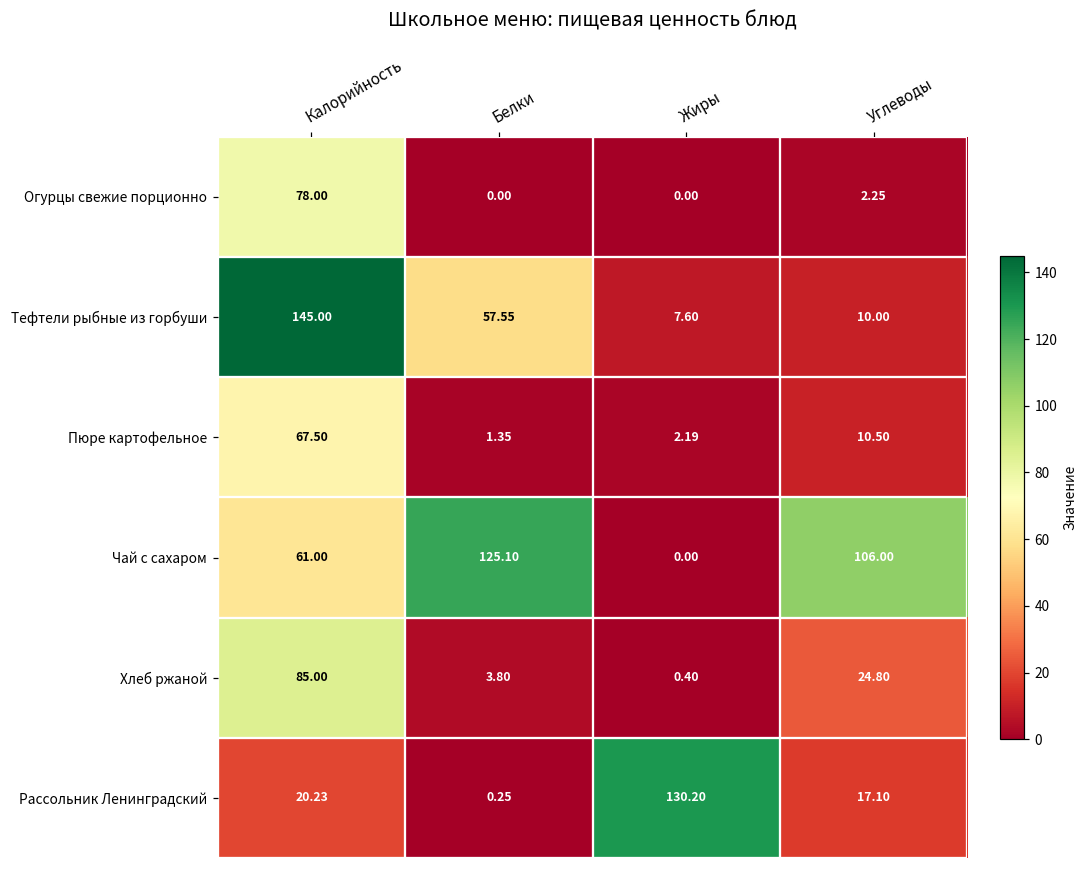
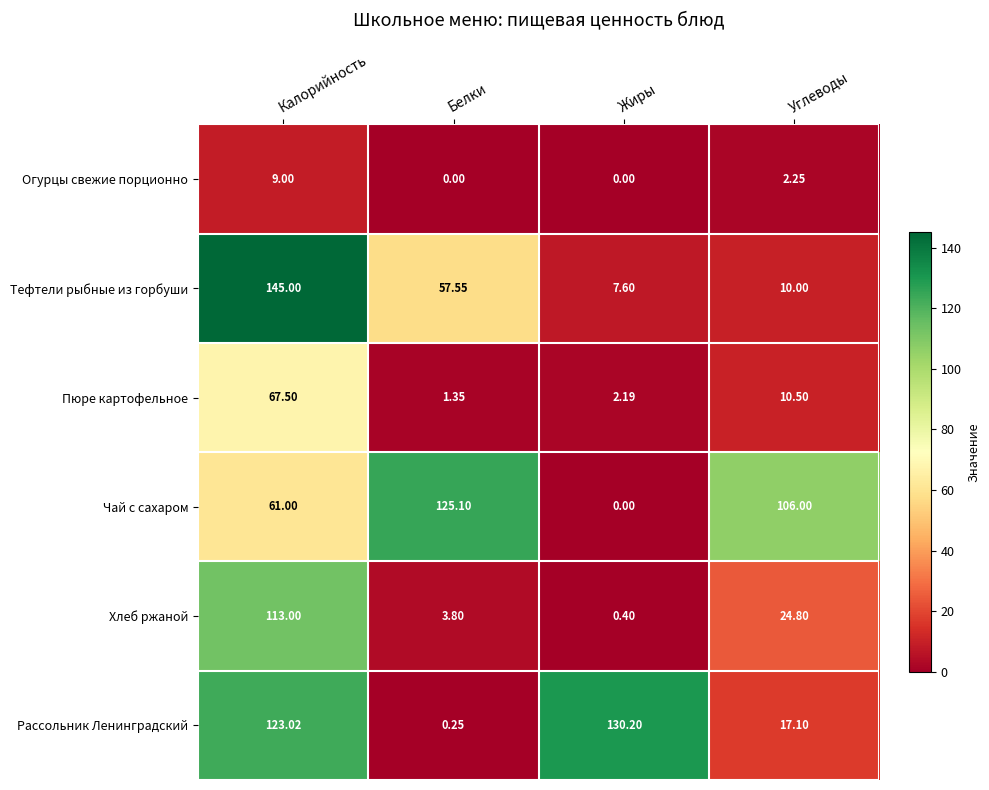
  {
    "Огурцы свежие порционно": {
-     "Калорийность": 78.00,
+     "Калорийность": 9.00,
      "Белки": 0.00,
      "Жиры": 0.00,
      "Углеводы": 2.25
    },
    "Тефтели рыбные из горбуши": {
      "Калорийность": 145.00,
      "Белки": 57.55,
      "Жиры": 7.60,
      "Углеводы": 10.00
    },
    "Пюре картофельное": {
      "Калорийность": 67.50,
      "Белки": 1.35,
      "Жиры": 2.19,
      "Углеводы": 10.50
    },
    "Чай с сахаром": {
      "Калорийность": 61.00,
      "Белки": 125.10,
      "Жиры": 0.00,
      "Углеводы": 106.00
    },
    "Хлеб ржаной": {
-     "Калорийность": 85.00,
+     "Калорийность": 113.00,
      "Белки": 3.80,
      "Жиры": 0.40,
      "Углеводы": 24.80
    },
    "Рассольник Ленинградский": {
-     "Калорийность": 20.23,
+     "Калорийность": 123.02,
      "Белки": 0.25,
      "Жиры": 130.20,
      "Углеводы": 17.10
    }
  }
